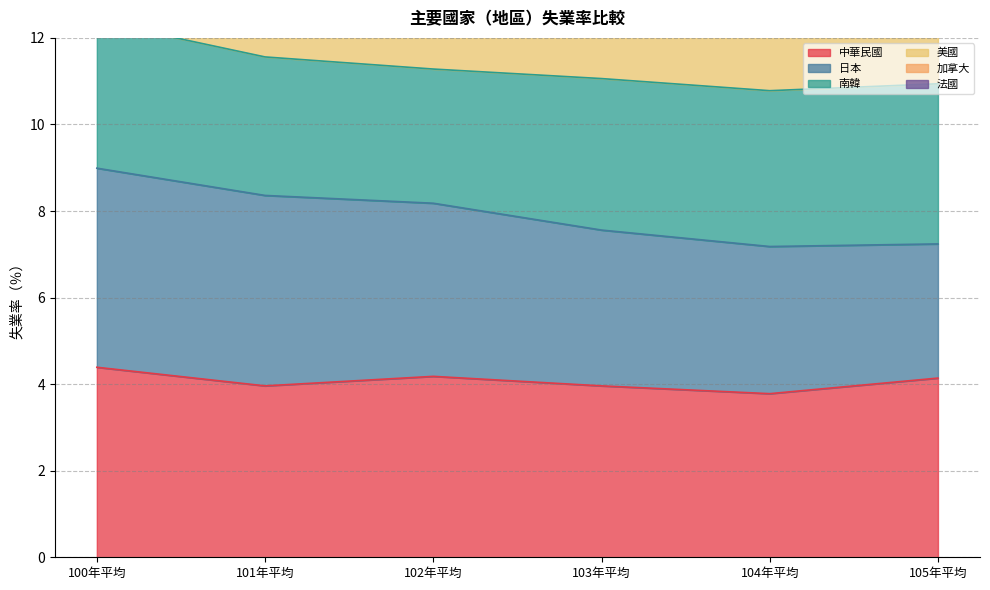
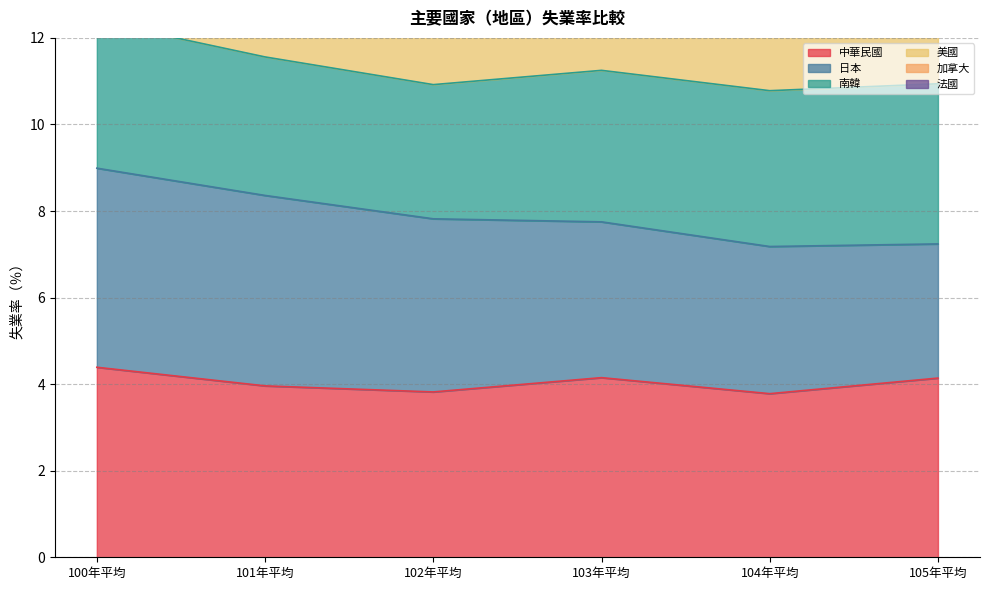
  {
    "中華民國": {
      "100年平均": 4.4,
      "101年平均": 4.0,
-     "102年平均": 4.2,
-     "103年平均": 4.0,
+     "102年平均": 3.8,
+     "103年平均": 4.2,
      "104年平均": 3.8,
      "105年平均": 4.1
    }
  }
